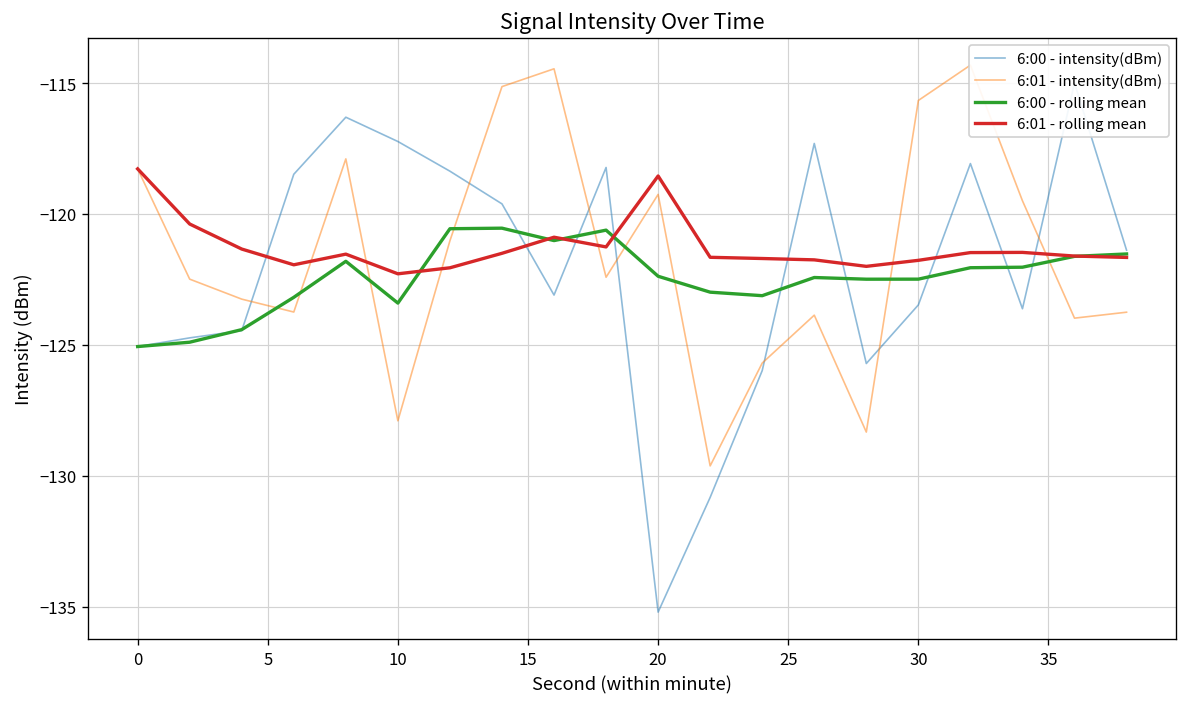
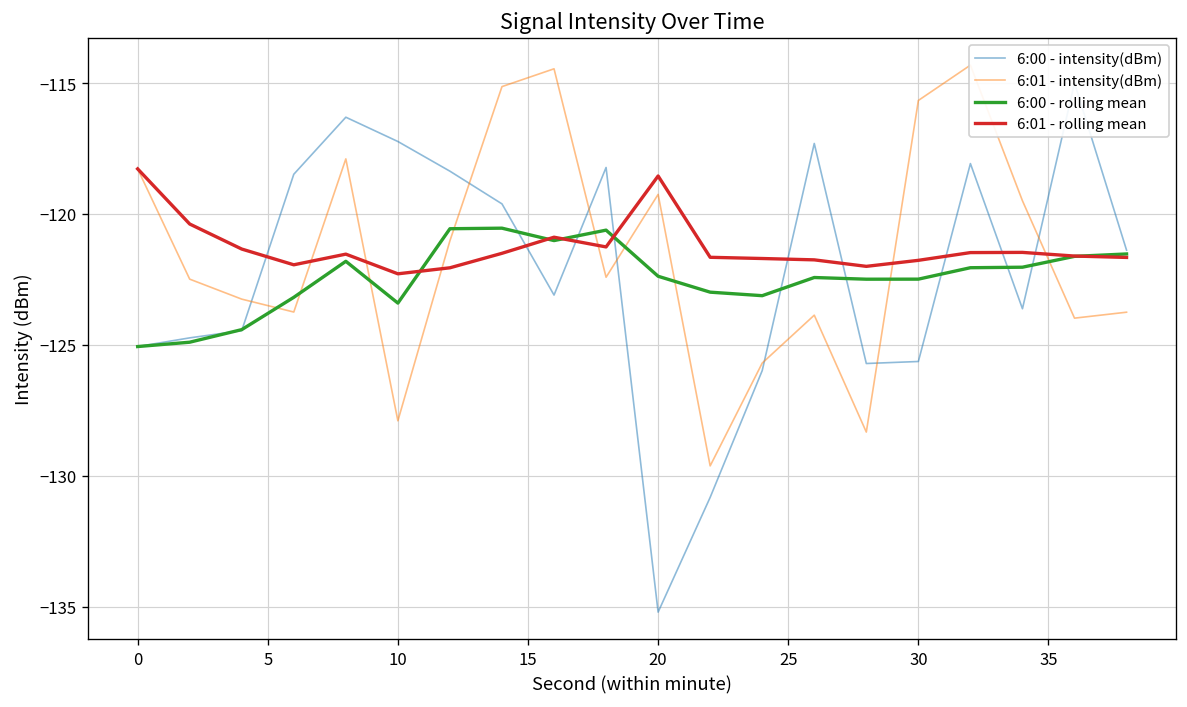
  {
    "6:00 - intensity(dBm)": {
      "10": -117.2,
      "20": -135.2,
-     "30": -123.5
+     "30": -125.6
    },
    "6:01 - intensity(dBm)": {
      "10": -127.9,
      "20": -119.3,
      "30": -115.7
    },
    "6:00 - rolling mean": {
      "10": -123.4,
      "20": -122.4,
      "30": -122.5
    },
    "6:01 - rolling mean": {
      "10": -122.3,
      "20": -118.5,
      "30": -121.8
    }
  }
